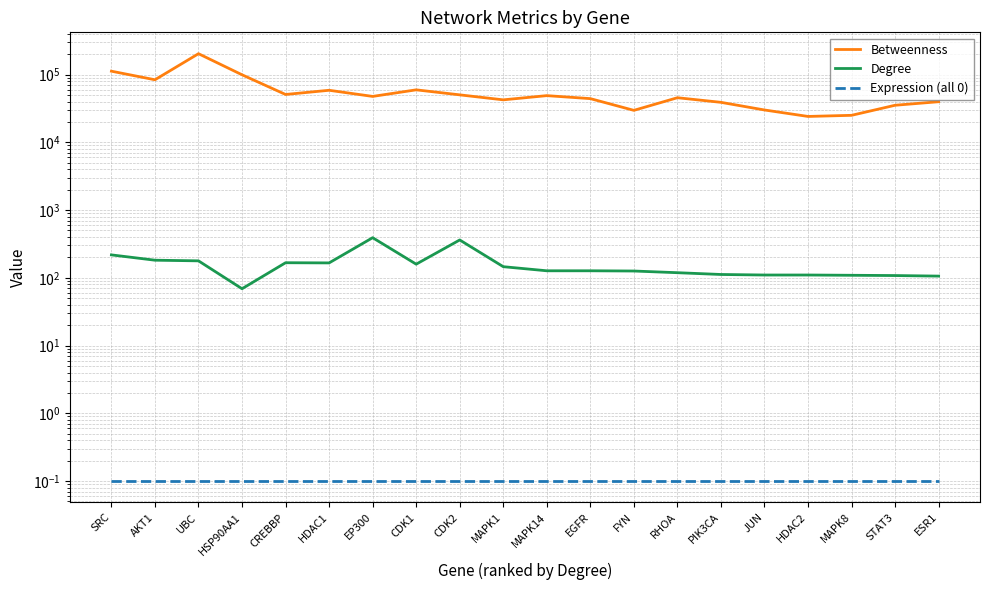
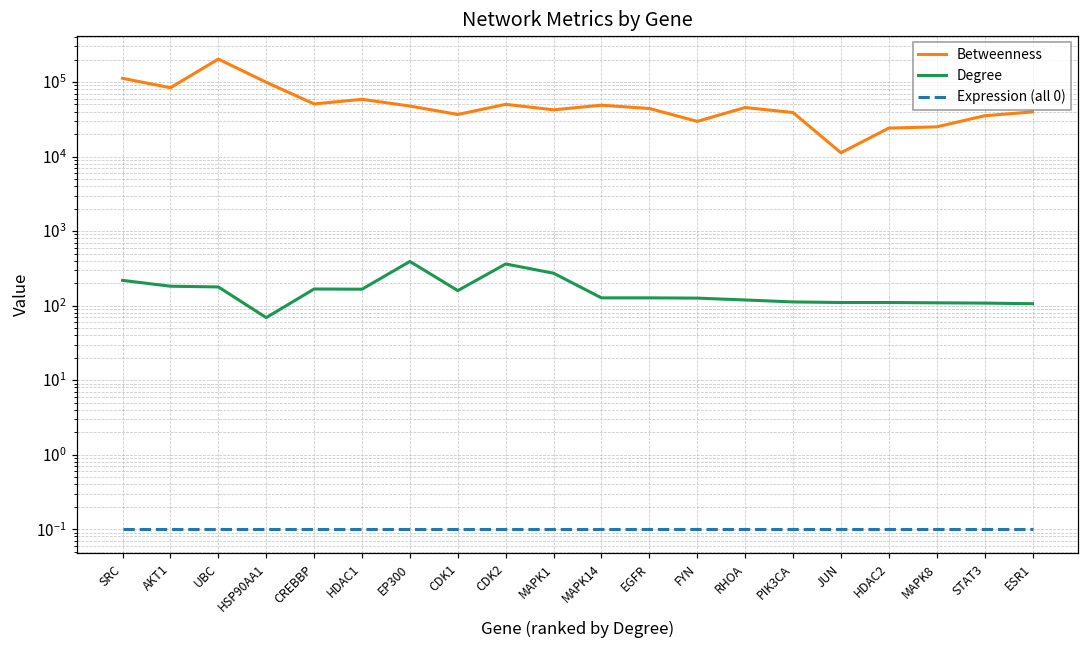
  {
    "Betweenness": {
      "SRC": 110000,
      "AKT1": 80000,
      "UBC": 200000,
      "HSP90AA1": 100000,
      "CREBBP": 50000,
      "HDAC1": 60000,
      "EP300": 50000,
-     "CDK1": 60000,
+     "CDK1": 40000,
      "CDK2": 50000,
      "MAPK1": 40000,
      "MAPK14": 50000,
      "EGFR": 40000,
      "FYN": 30000,
      "RHOA": 50000,
      "PIK3CA": 40000,
-     "JUN": 30000,
+     "JUN": 11000,
      "HDAC2": 24000,
      "MAPK8": 25000,
      "STAT3": 40000,
      "ESR1": 40000
    },
    "Degree": {
      "SRC": 220,
      "AKT1": 180,
      "UBC": 180,
      "HSP90AA1": 70,
      "CREBBP": 170,
      "HDAC1": 170,
      "EP300": 400,
      "CDK1": 160,
      "CDK2": 400,
-     "MAPK1": 150,
+     "MAPK1": 270,
      "MAPK14": 130,
      "EGFR": 130,
      "FYN": 130,
      "RHOA": 120,
      "PIK3CA": 110,
      "JUN": 110,
      "HDAC2": 110,
      "MAPK8": 110,
      "STAT3": 110,
      "ESR1": 110
    },
    "Expression (all 0)": {
      "SRC": 0.10,
      "AKT1": 0.10,
      "UBC": 0.10,
      "HSP90AA1": 0.10,
      "CREBBP": 0.10,
      "HDAC1": 0.10,
      "EP300": 0.10,
      "CDK1": 0.10,
      "CDK2": 0.10,
      "MAPK1": 0.10,
      "MAPK14": 0.10,
      "EGFR": 0.10,
      "FYN": 0.10,
      "RHOA": 0.10,
      "PIK3CA": 0.10,
      "JUN": 0.10,
      "HDAC2": 0.10,
      "MAPK8": 0.10,
      "STAT3": 0.10,
      "ESR1": 0.10
    }
  }
